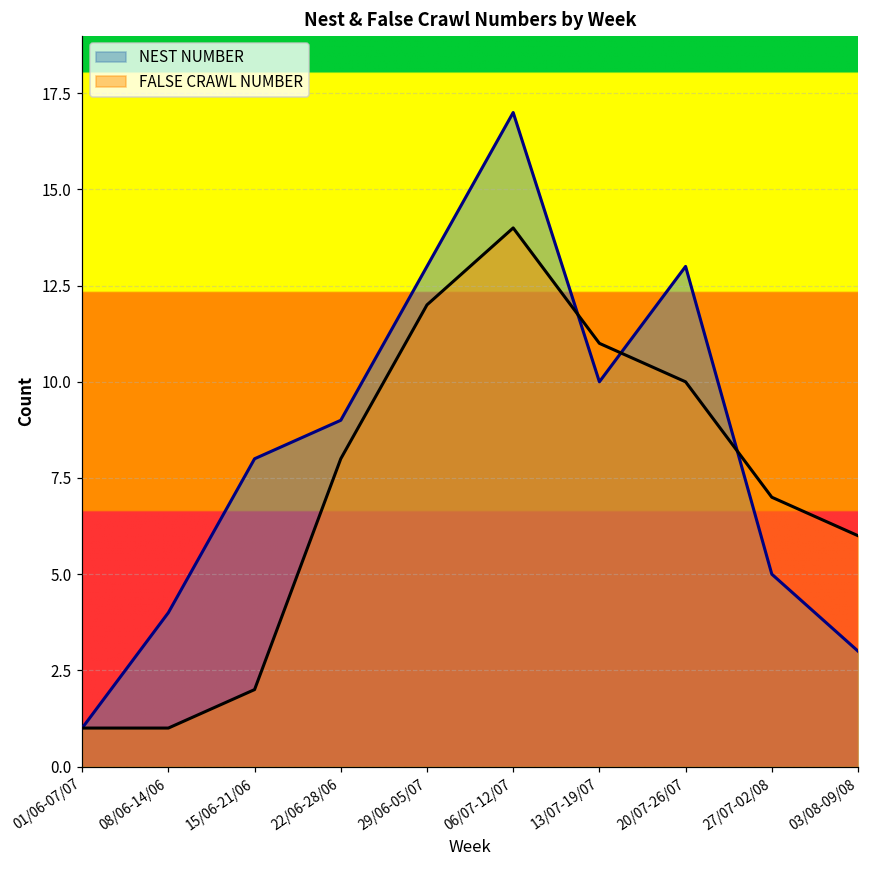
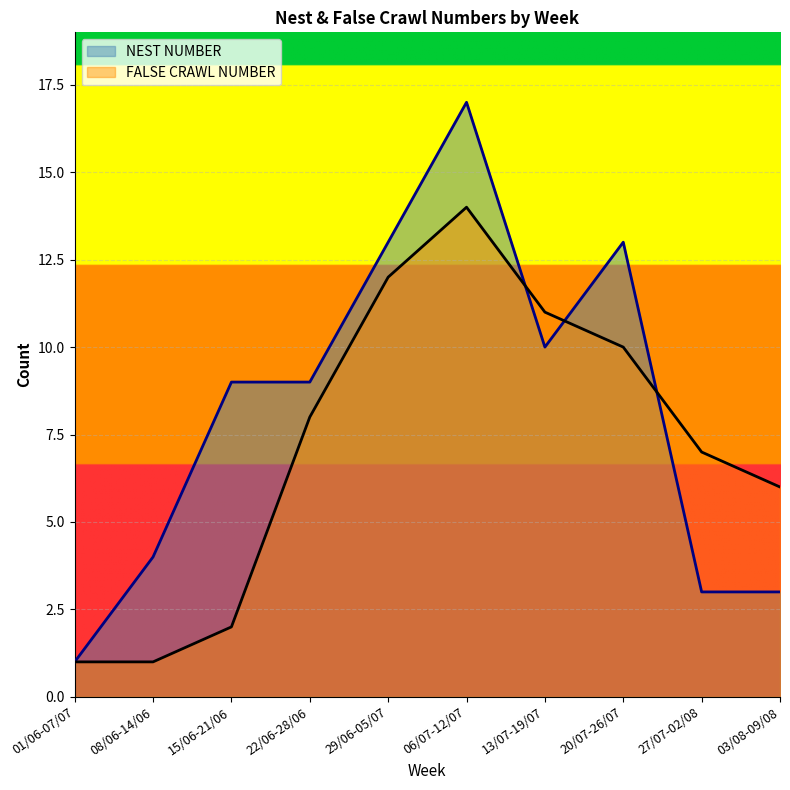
  {
    "NEST NUMBER": {
      "08/06-14/06": 4,
-     "15/06-21/06": 8,
+     "15/06-21/06": 9,
      "22/06-28/06": 9,
      "29/06-05/07": 13,
      "06/07-12/07": 17,
      "13/07-19/07": 10,
      "20/07-26/07": 13,
-     "27/07-02/08": 5,
+     "27/07-02/08": 3,
      "03/08-09/08": 3
    },
    "FALSE CRAWL NUMBER": {
      "08/06-14/06": 1,
      "15/06-21/06": 2,
      "22/06-28/06": 8,
      "29/06-05/07": 12,
      "06/07-12/07": 14,
      "13/07-19/07": 11,
      "20/07-26/07": 10,
      "27/07-02/08": 7,
      "03/08-09/08": 6
    }
  }
